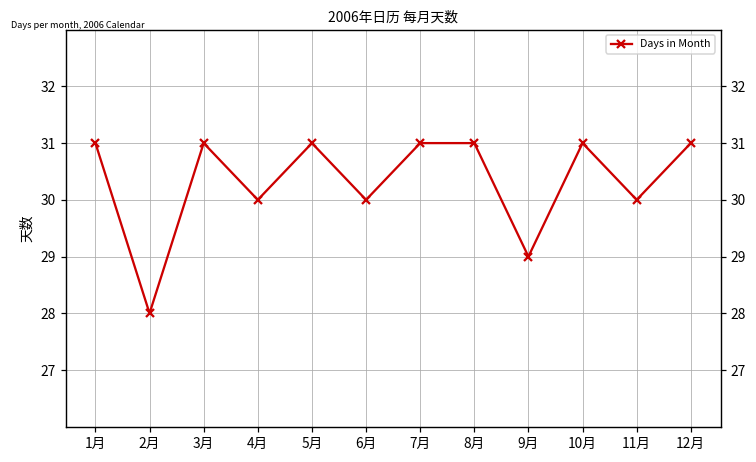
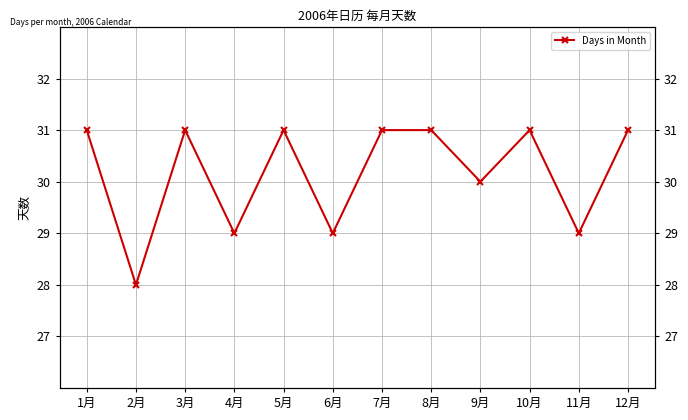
  {
    "1月": 31,
    "2月": 28,
    "3月": 31,
-   "4月": 30,
+   "4月": 29,
    "5月": 31,
-   "6月": 30,
+   "6月": 29,
    "7月": 31,
    "8月": 31,
-   "9月": 29,
+   "9月": 30,
    "10月": 31,
-   "11月": 30,
+   "11月": 29,
    "12月": 31
  }
